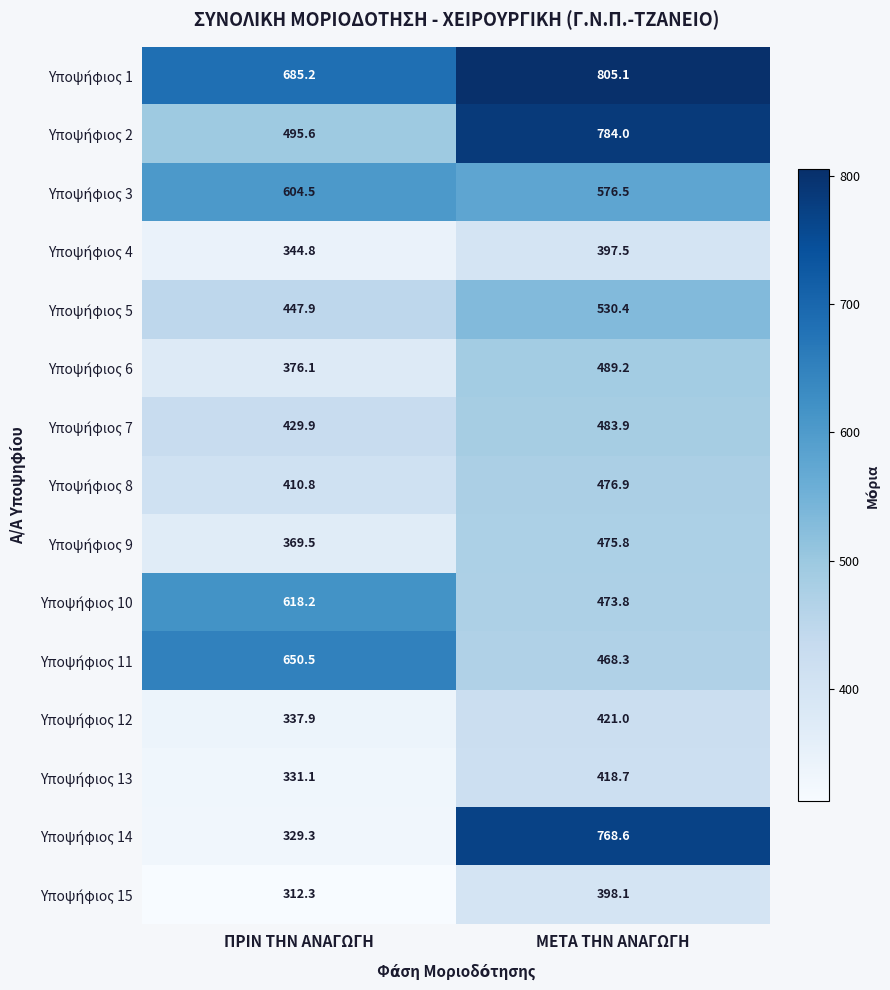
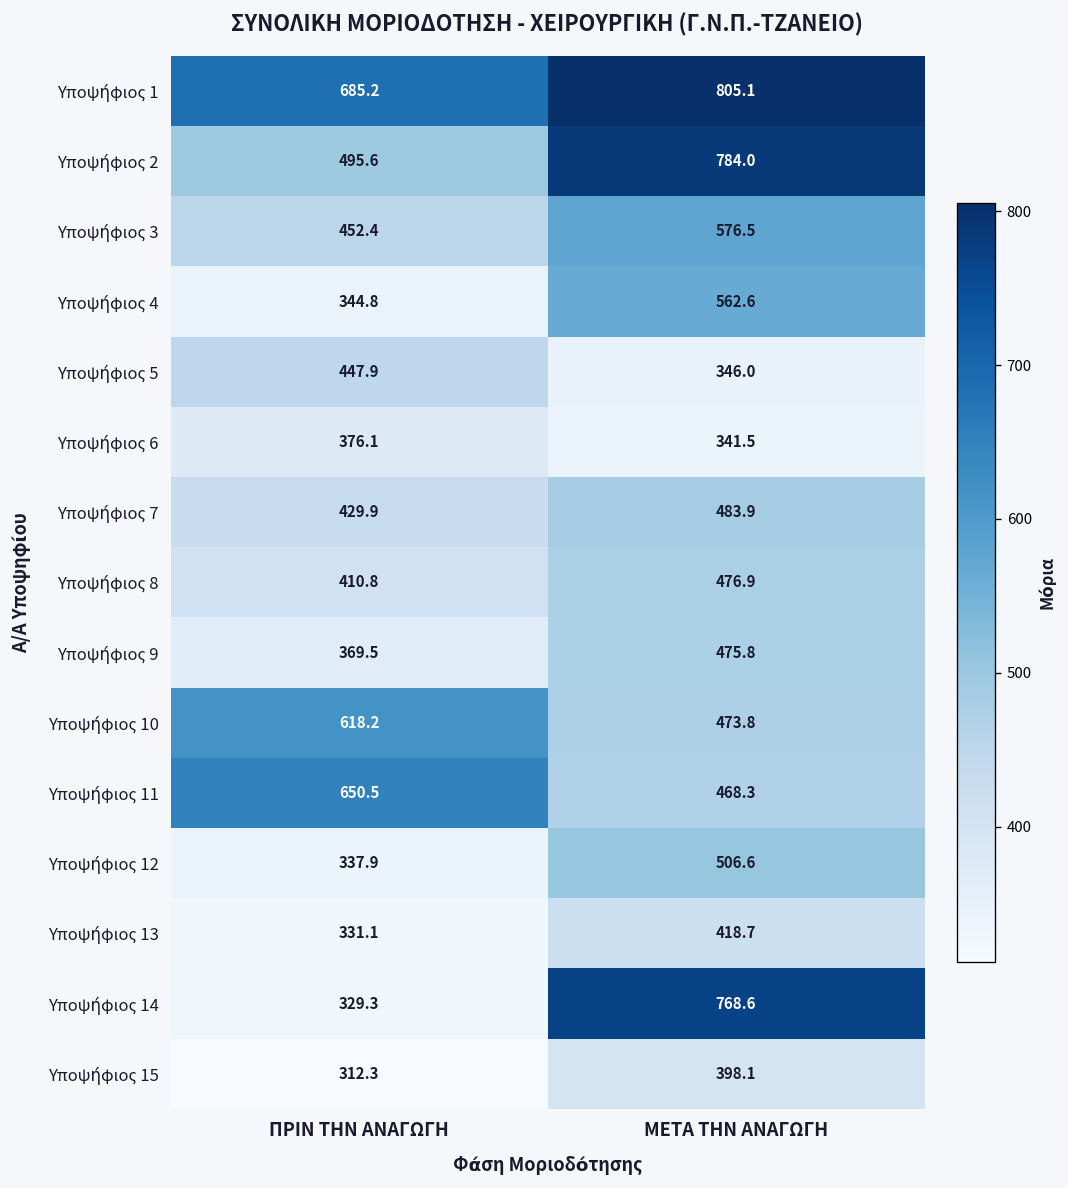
  {
    "Υποψήφιος 1": {
      "ΠΡΙΝ ΤΗΝ ΑΝΑΓΩΓΗ": 685.2,
      "ΜΕΤΑ ΤΗΝ ΑΝΑΓΩΓΗ": 805.1
    },
    "Υποψήφιος 2": {
      "ΠΡΙΝ ΤΗΝ ΑΝΑΓΩΓΗ": 495.6,
      "ΜΕΤΑ ΤΗΝ ΑΝΑΓΩΓΗ": 784.0
    },
    "Υποψήφιος 3": {
-     "ΠΡΙΝ ΤΗΝ ΑΝΑΓΩΓΗ": 604.5,
+     "ΠΡΙΝ ΤΗΝ ΑΝΑΓΩΓΗ": 452.4,
      "ΜΕΤΑ ΤΗΝ ΑΝΑΓΩΓΗ": 576.5
    },
    "Υποψήφιος 4": {
      "ΠΡΙΝ ΤΗΝ ΑΝΑΓΩΓΗ": 344.8,
-     "ΜΕΤΑ ΤΗΝ ΑΝΑΓΩΓΗ": 397.5
+     "ΜΕΤΑ ΤΗΝ ΑΝΑΓΩΓΗ": 562.6
    },
    "Υποψήφιος 5": {
      "ΠΡΙΝ ΤΗΝ ΑΝΑΓΩΓΗ": 447.9,
-     "ΜΕΤΑ ΤΗΝ ΑΝΑΓΩΓΗ": 530.4
+     "ΜΕΤΑ ΤΗΝ ΑΝΑΓΩΓΗ": 346.0
    },
    "Υποψήφιος 6": {
      "ΠΡΙΝ ΤΗΝ ΑΝΑΓΩΓΗ": 376.1,
-     "ΜΕΤΑ ΤΗΝ ΑΝΑΓΩΓΗ": 489.2
+     "ΜΕΤΑ ΤΗΝ ΑΝΑΓΩΓΗ": 341.5
    },
    "Υποψήφιος 7": {
      "ΠΡΙΝ ΤΗΝ ΑΝΑΓΩΓΗ": 429.9,
      "ΜΕΤΑ ΤΗΝ ΑΝΑΓΩΓΗ": 483.9
    },
    "Υποψήφιος 8": {
      "ΠΡΙΝ ΤΗΝ ΑΝΑΓΩΓΗ": 410.8,
      "ΜΕΤΑ ΤΗΝ ΑΝΑΓΩΓΗ": 476.9
    },
    "Υποψήφιος 9": {
      "ΠΡΙΝ ΤΗΝ ΑΝΑΓΩΓΗ": 369.5,
      "ΜΕΤΑ ΤΗΝ ΑΝΑΓΩΓΗ": 475.8
    },
    "Υποψήφιος 10": {
      "ΠΡΙΝ ΤΗΝ ΑΝΑΓΩΓΗ": 618.2,
      "ΜΕΤΑ ΤΗΝ ΑΝΑΓΩΓΗ": 473.8
    },
    "Υποψήφιος 11": {
      "ΠΡΙΝ ΤΗΝ ΑΝΑΓΩΓΗ": 650.5,
      "ΜΕΤΑ ΤΗΝ ΑΝΑΓΩΓΗ": 468.3
    },
    "Υποψήφιος 12": {
      "ΠΡΙΝ ΤΗΝ ΑΝΑΓΩΓΗ": 337.9,
-     "ΜΕΤΑ ΤΗΝ ΑΝΑΓΩΓΗ": 421.0
+     "ΜΕΤΑ ΤΗΝ ΑΝΑΓΩΓΗ": 506.6
    },
    "Υποψήφιος 13": {
      "ΠΡΙΝ ΤΗΝ ΑΝΑΓΩΓΗ": 331.1,
      "ΜΕΤΑ ΤΗΝ ΑΝΑΓΩΓΗ": 418.7
    },
    "Υποψήφιος 14": {
      "ΠΡΙΝ ΤΗΝ ΑΝΑΓΩΓΗ": 329.3,
      "ΜΕΤΑ ΤΗΝ ΑΝΑΓΩΓΗ": 768.6
    },
    "Υποψήφιος 15": {
      "ΠΡΙΝ ΤΗΝ ΑΝΑΓΩΓΗ": 312.3,
      "ΜΕΤΑ ΤΗΝ ΑΝΑΓΩΓΗ": 398.1
    }
  }
